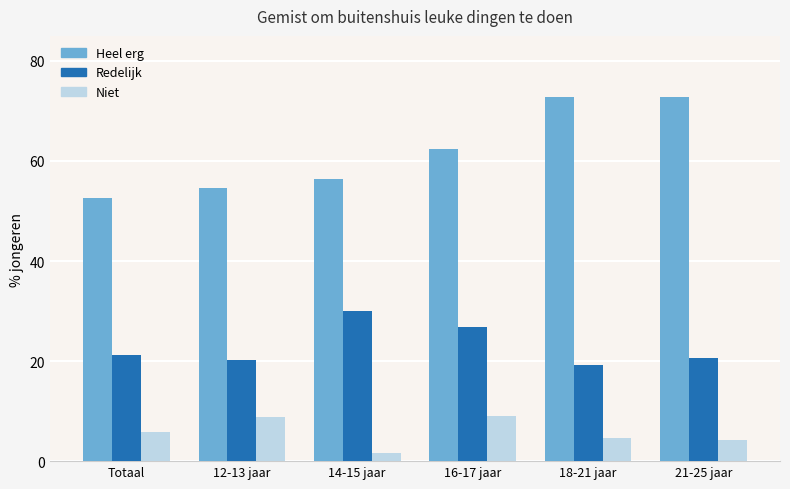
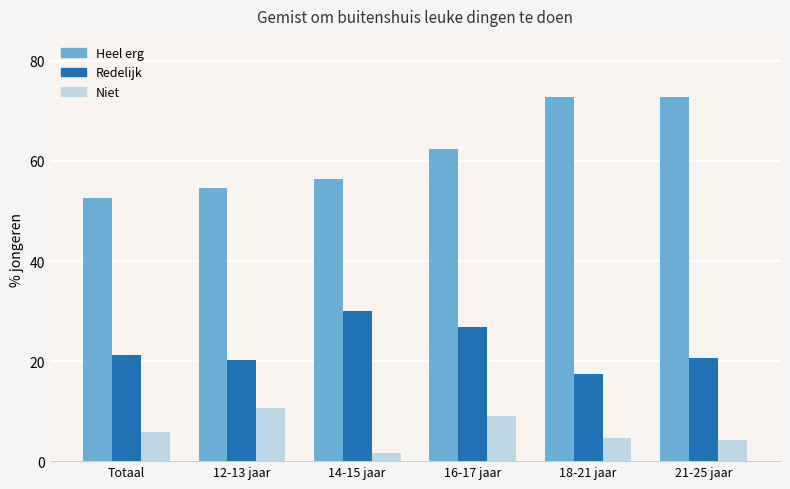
  {
    "Heel erg": {
      "Totaal": 53,
      "12-13 jaar": 55,
      "14-15 jaar": 56,
      "16-17 jaar": 62,
      "18-21 jaar": 73,
      "21-25 jaar": 73
    },
    "Redelijk": {
      "Totaal": 21,
      "12-13 jaar": 20,
      "14-15 jaar": 30,
      "16-17 jaar": 27,
-     "18-21 jaar": 19,
+     "18-21 jaar": 17,
      "21-25 jaar": 21
    },
    "Niet": {
      "Totaal": 6,
-     "12-13 jaar": 9,
+     "12-13 jaar": 11,
      "14-15 jaar": 2,
      "16-17 jaar": 9,
      "18-21 jaar": 5,
      "21-25 jaar": 4
    }
  }
